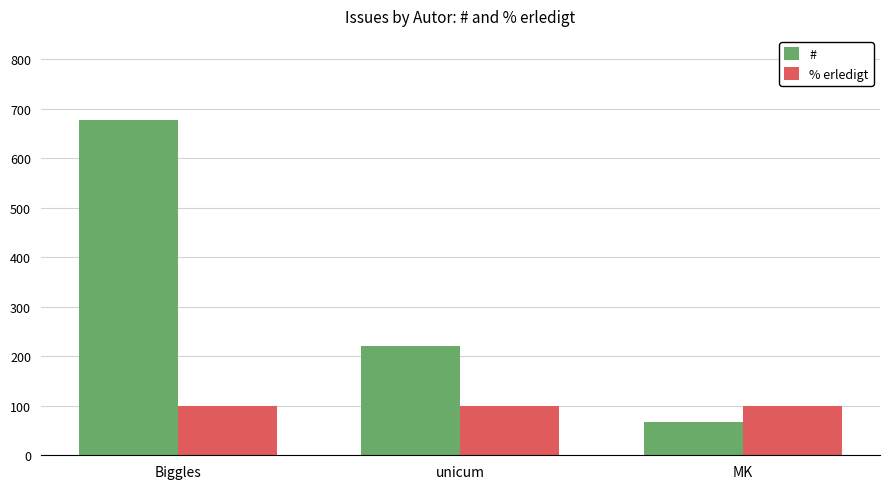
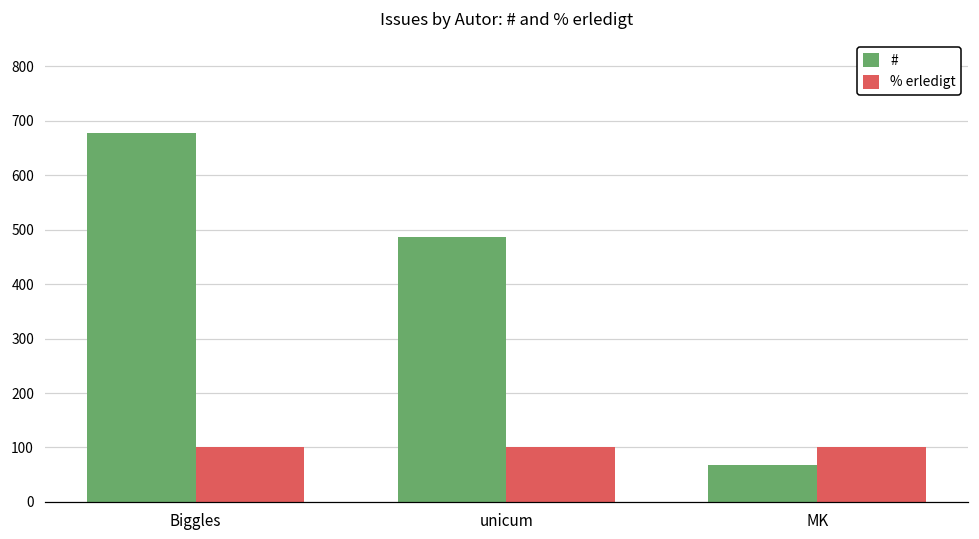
  {
    "#": {
      "Biggles": 680,
-     "unicum": 220,
+     "unicum": 490,
      "MK": 70
    },
    "% erledigt": {
      "Biggles": 100,
      "unicum": 100,
      "MK": 100
    }
  }
